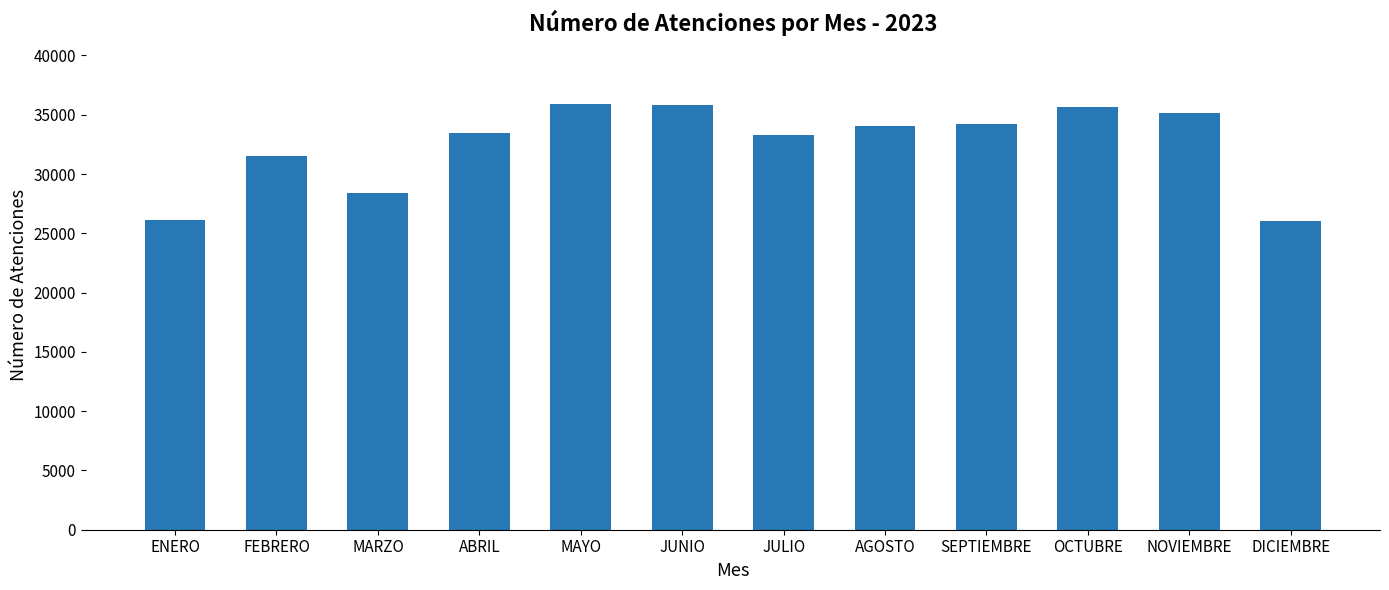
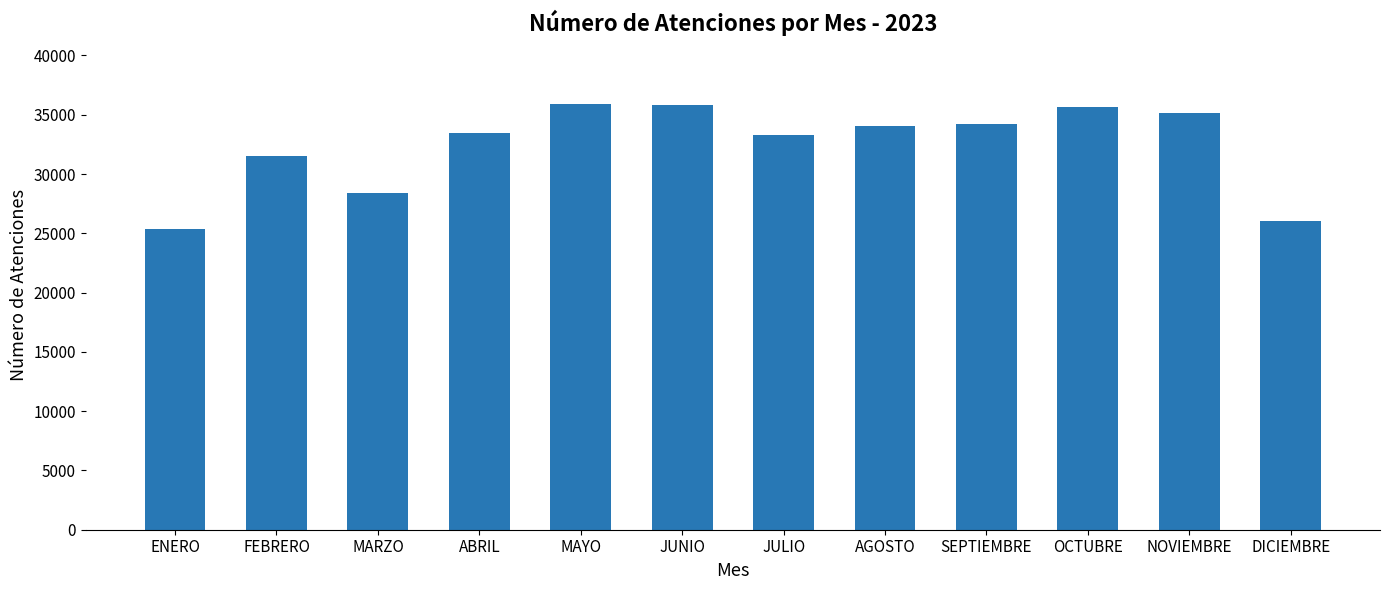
  {
-   "ENERO": 26100,
+   "ENERO": 25400,
    "FEBRERO": 31500,
    "MARZO": 28400,
    "ABRIL": 33500,
    "MAYO": 35900,
    "JUNIO": 35800,
    "JULIO": 33300,
    "AGOSTO": 34000,
    "SEPTIEMBRE": 34300,
    "OCTUBRE": 35600,
    "NOVIEMBRE": 35100,
    "DICIEMBRE": 26100
  }
